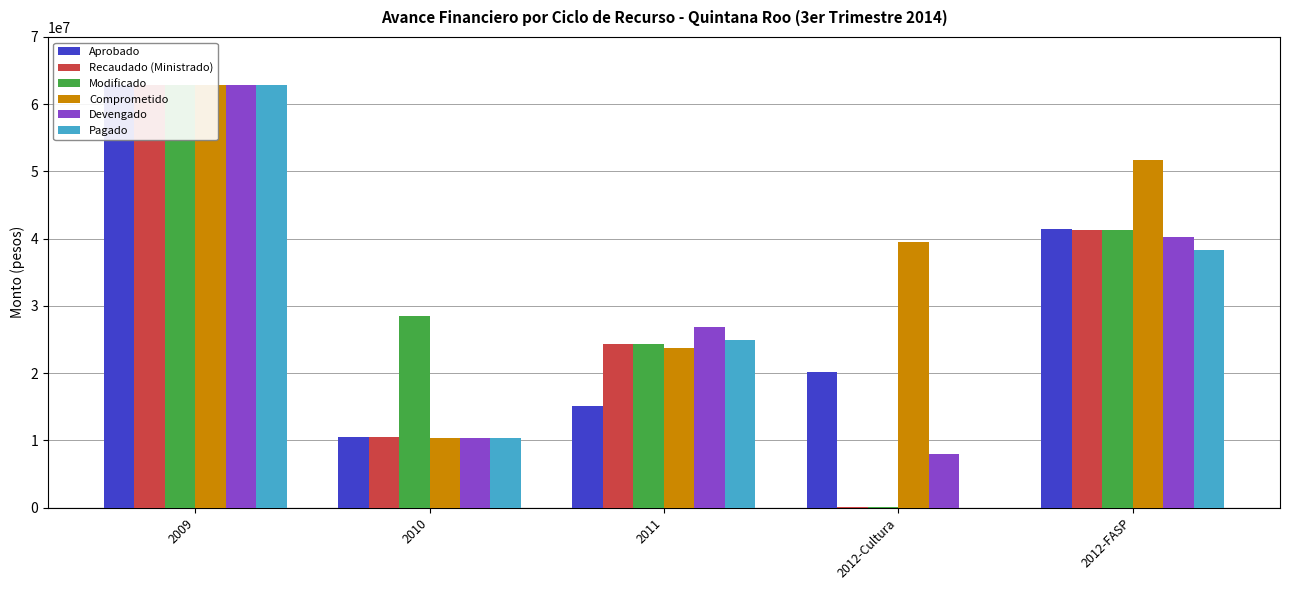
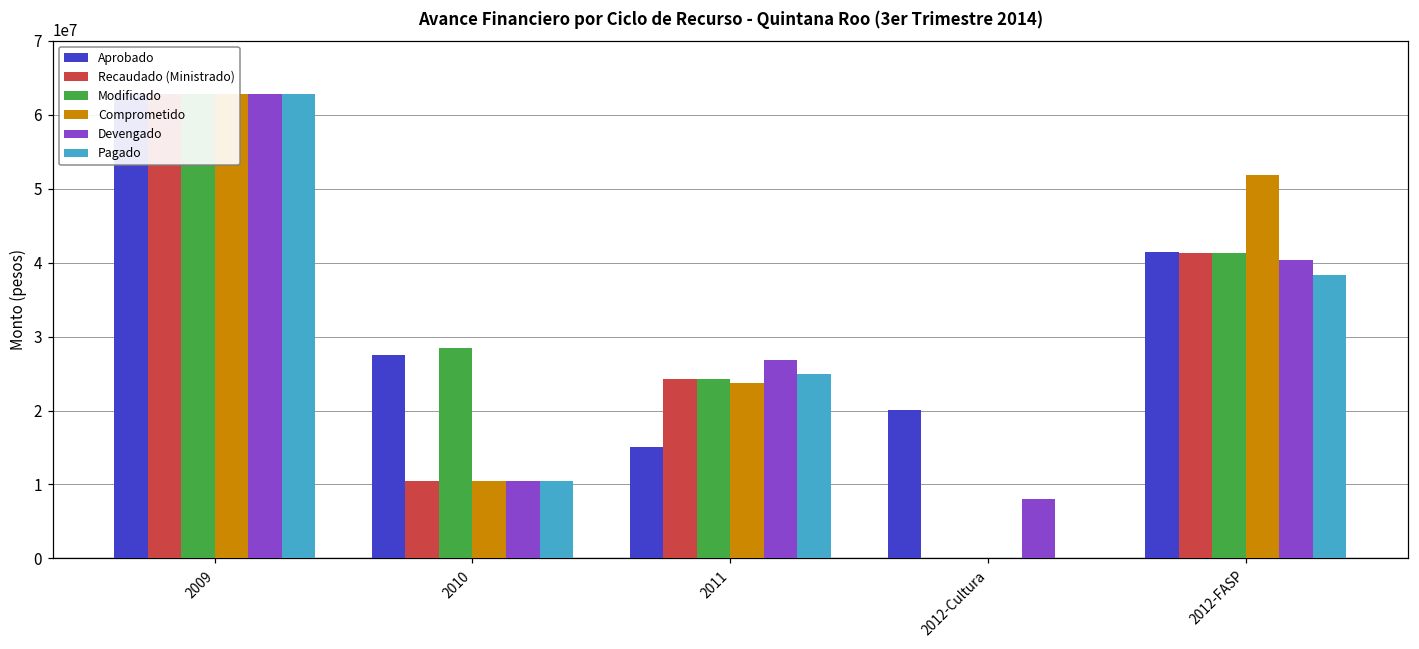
  {
    "Aprobado": {
-     "2010": 10000000,
+     "2010": 28000000,
      "2011": 15000000,
      "2012-Cultura": 20000000,
      "2012-FASP": 41000000
    },
    "Recaudado (Ministrado)": {
      "2010": 10000000,
      "2011": 24000000,
      "2012-FASP": 41000000
    },
    "Modificado": {
      "2010": 28000000,
      "2011": 24000000,
      "2012-FASP": 41000000
    },
    "Comprometido": {
      "2010": 10000000,
      "2011": 24000000,
-     "2012-Cultura": 40000000,
+     "2012-Cultura": 0,
      "2012-FASP": 52000000
    },
    "Devengado": {
      "2009": 63000000,
      "2010": 10000000,
      "2011": 27000000,
      "2012-Cultura": 8000000,
      "2012-FASP": 40000000
    },
    "Pagado": {
      "2009": 63000000,
      "2010": 10000000,
      "2011": 25000000,
      "2012-Cultura": 0,
      "2012-FASP": 38000000
    }
  }
